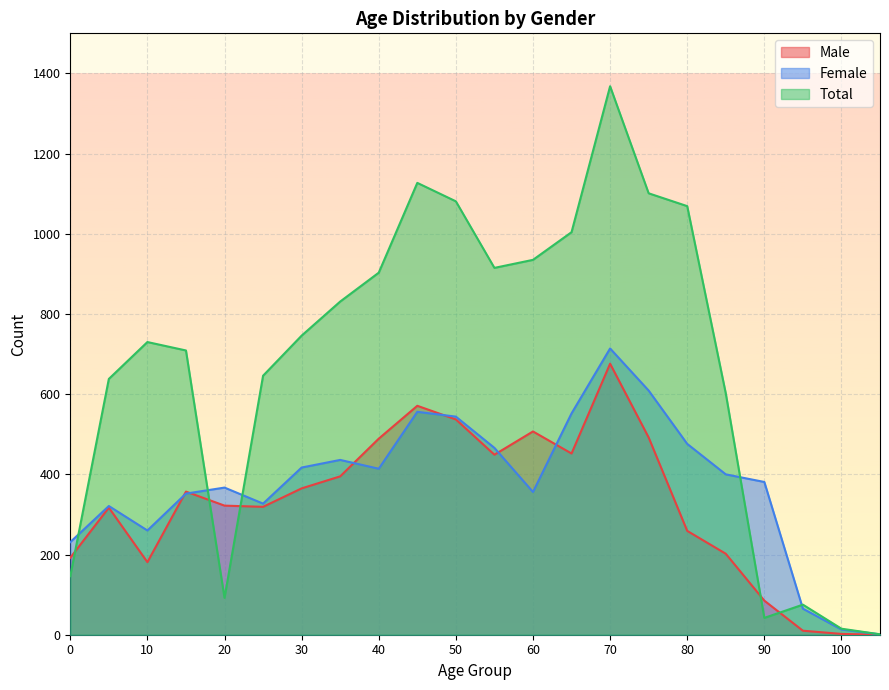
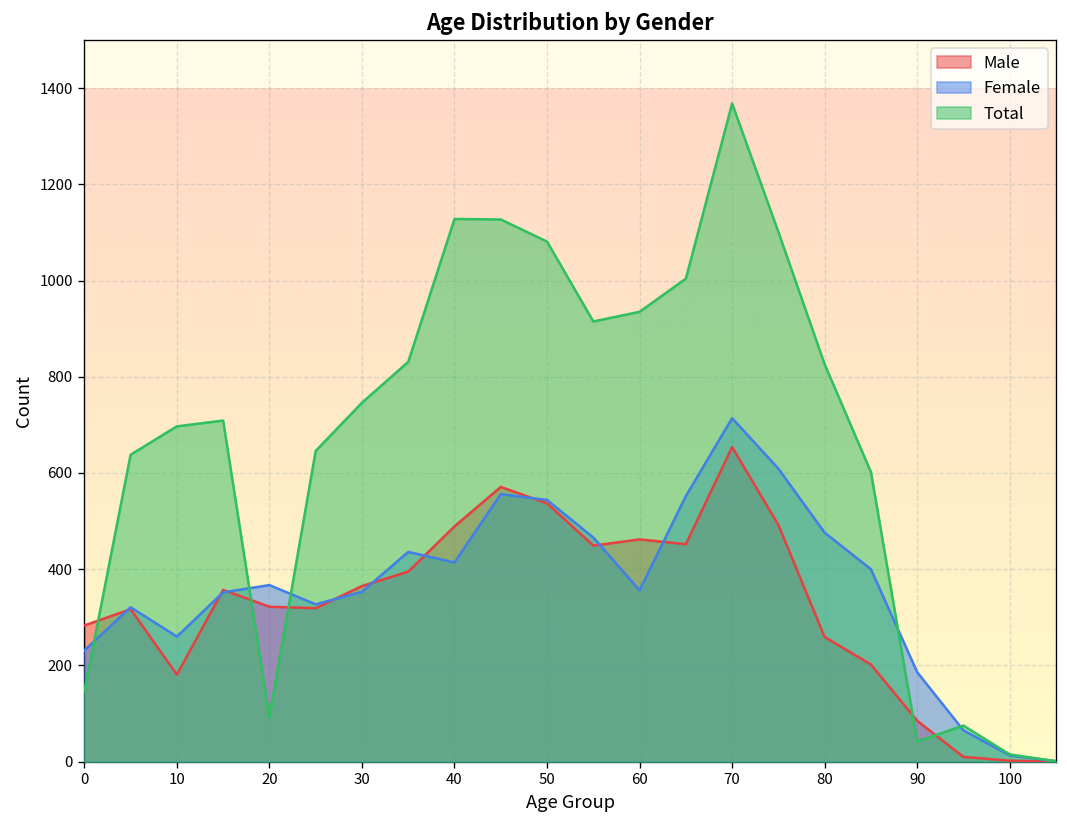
  {
    "Male": {
-     "0": 190,
+     "0": 280,
      "10": 180,
      "20": 320,
      "30": 370,
      "40": 490,
      "50": 540,
-     "60": 510,
-     "70": 680,
+     "60": 460,
+     "70": 650,
      "80": 260,
      "90": 90,
      "100": 0
    },
    "Female": {
      "0": 230,
      "10": 260,
      "20": 370,
-     "30": 420,
+     "30": 350,
      "40": 410,
      "50": 540,
      "60": 360,
      "70": 710,
      "80": 480,
-     "90": 380
+     "90": 190
    },
    "Total": {
      "0": 150,
-     "10": 730,
+     "10": 700,
      "20": 90,
      "30": 750,
-     "40": 900,
+     "40": 1130,
      "50": 1080,
      "60": 940,
      "70": 1370,
-     "80": 1070,
+     "80": 830,
      "90": 40
    }
  }
